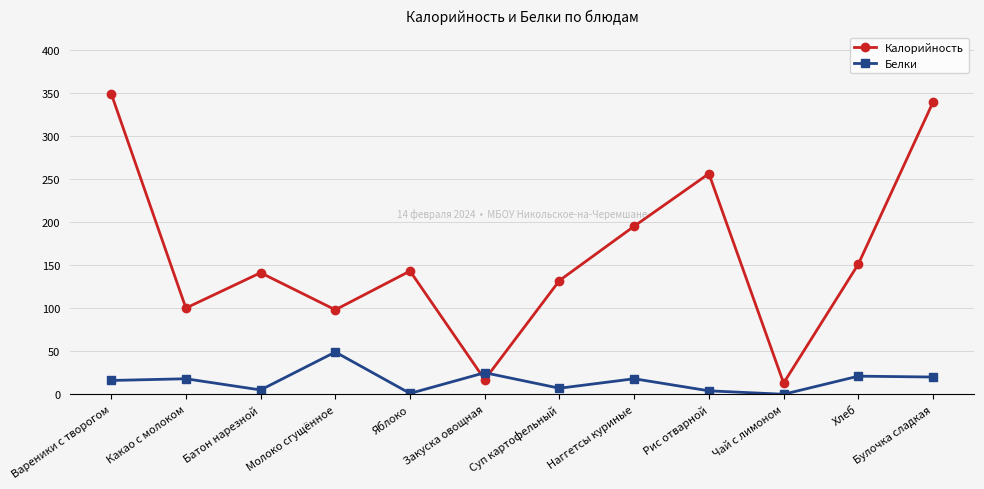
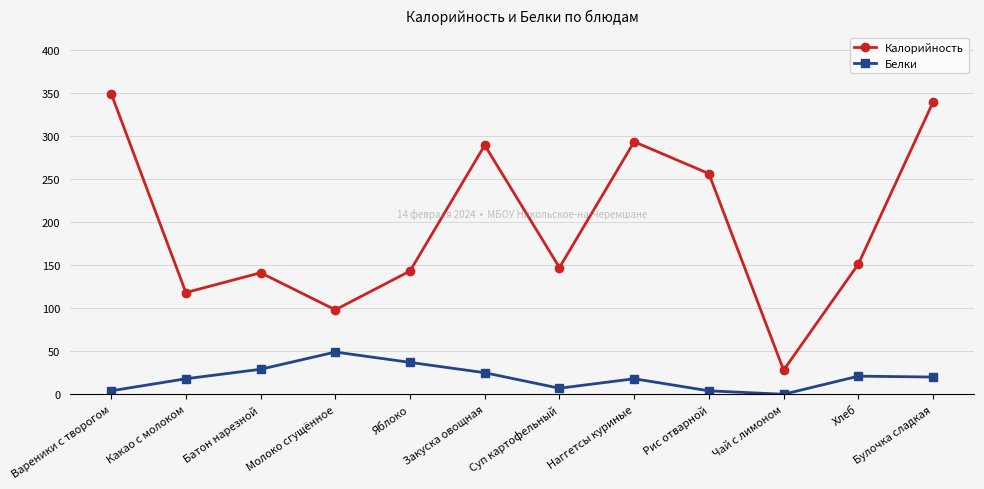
  {
    "Калорийность": {
      "Вареники с творогом": 350,
-     "Какао с молоком": 100,
+     "Какао с молоком": 120,
      "Батон нарезной": 140,
      "Молоко сгущённое": 100,
      "Яблоко": 140,
-     "Закуска овощная": 20,
-     "Суп картофельный": 130,
-     "Наггетсы куриные": 200,
+     "Закуска овощная": 290,
+     "Суп картофельный": 150,
+     "Наггетсы куриные": 290,
      "Рис отварной": 260,
-     "Чай с лимоном": 10,
+     "Чай с лимоном": 30,
      "Хлеб": 150,
      "Булочка сладкая": 340
    },
    "Белки": {
-     "Вареники с творогом": 20,
+     "Вареники с творогом": 0,
      "Какао с молоком": 20,
-     "Батон нарезной": 10,
+     "Батон нарезной": 30,
      "Молоко сгущённое": 50,
-     "Яблоко": 0,
+     "Яблоко": 40,
      "Закуска овощная": 30,
      "Суп картофельный": 10,
      "Наггетсы куриные": 20,
      "Рис отварной": 0,
      "Чай с лимоном": 0,
      "Хлеб": 20,
      "Булочка сладкая": 20
    }
  }
